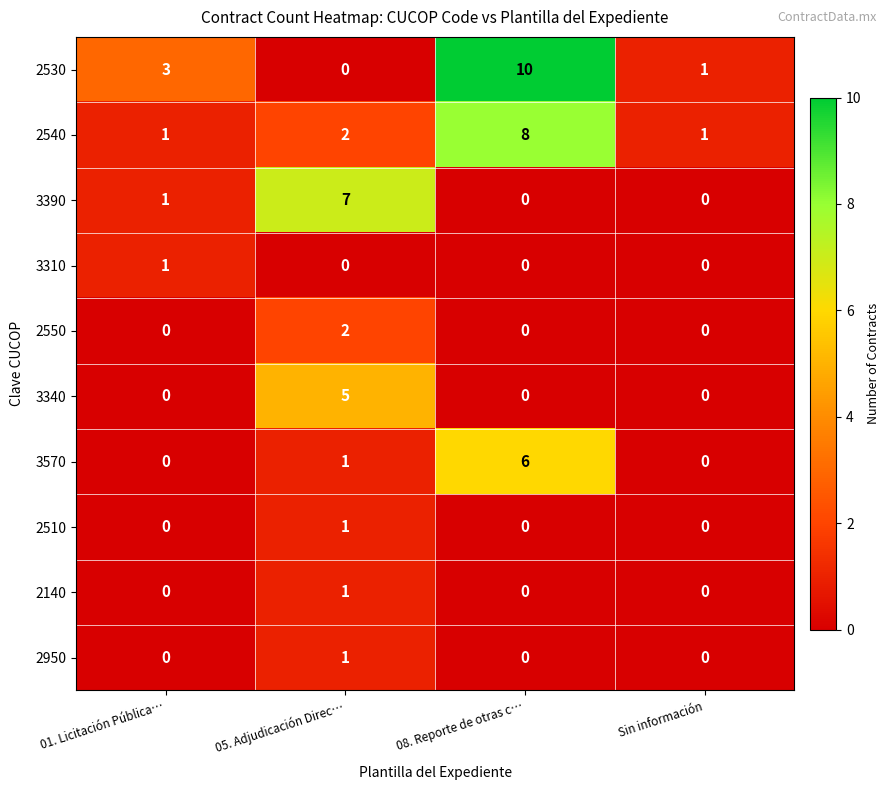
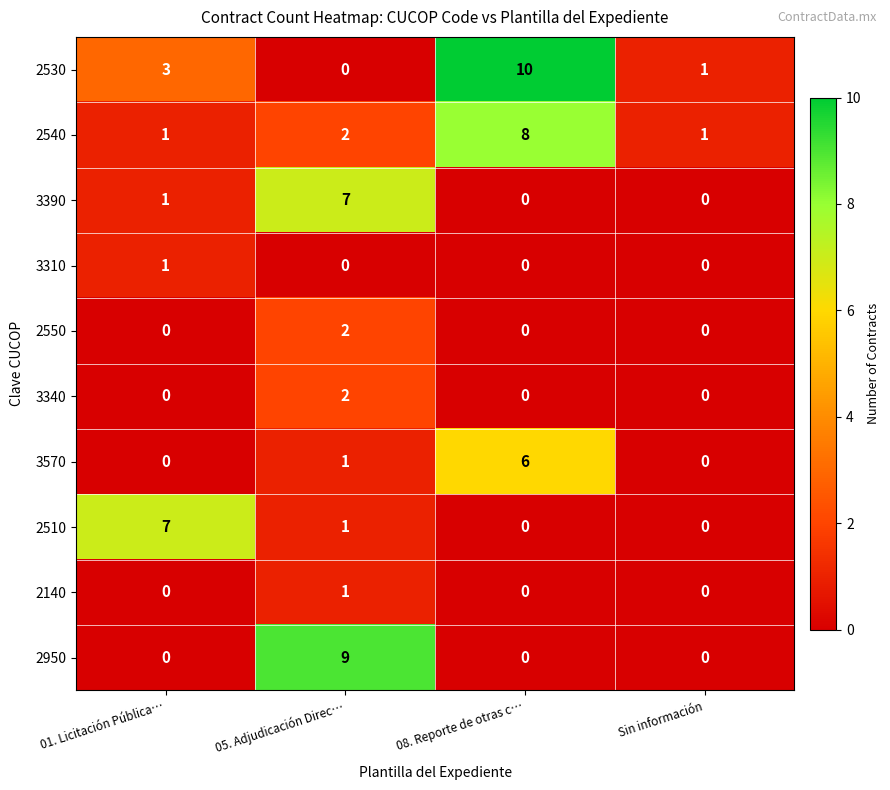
  {
    "2530": {
      "01. Licitación Pública…": 3,
      "05. Adjudicación Direc…": 0,
      "08. Reporte de otras c…": 10,
      "Sin información": 1
    },
    "2540": {
      "01. Licitación Pública…": 1,
      "05. Adjudicación Direc…": 2,
      "08. Reporte de otras c…": 8,
      "Sin información": 1
    },
    "3390": {
      "01. Licitación Pública…": 1,
      "05. Adjudicación Direc…": 7,
      "08. Reporte de otras c…": 0,
      "Sin información": 0
    },
    "3310": {
      "01. Licitación Pública…": 1,
      "05. Adjudicación Direc…": 0,
      "08. Reporte de otras c…": 0,
      "Sin información": 0
    },
    "2550": {
      "01. Licitación Pública…": 0,
      "05. Adjudicación Direc…": 2,
      "08. Reporte de otras c…": 0,
      "Sin información": 0
    },
    "3340": {
      "01. Licitación Pública…": 0,
-     "05. Adjudicación Direc…": 5,
+     "05. Adjudicación Direc…": 2,
      "08. Reporte de otras c…": 0,
      "Sin información": 0
    },
    "3570": {
      "01. Licitación Pública…": 0,
      "05. Adjudicación Direc…": 1,
      "08. Reporte de otras c…": 6,
      "Sin información": 0
    },
    "2510": {
-     "01. Licitación Pública…": 0,
+     "01. Licitación Pública…": 7,
      "05. Adjudicación Direc…": 1,
      "08. Reporte de otras c…": 0,
      "Sin información": 0
    },
    "2140": {
      "01. Licitación Pública…": 0,
      "05. Adjudicación Direc…": 1,
      "08. Reporte de otras c…": 0,
      "Sin información": 0
    },
    "2950": {
      "01. Licitación Pública…": 0,
-     "05. Adjudicación Direc…": 1,
+     "05. Adjudicación Direc…": 9,
      "08. Reporte de otras c…": 0,
      "Sin información": 0
    }
  }
